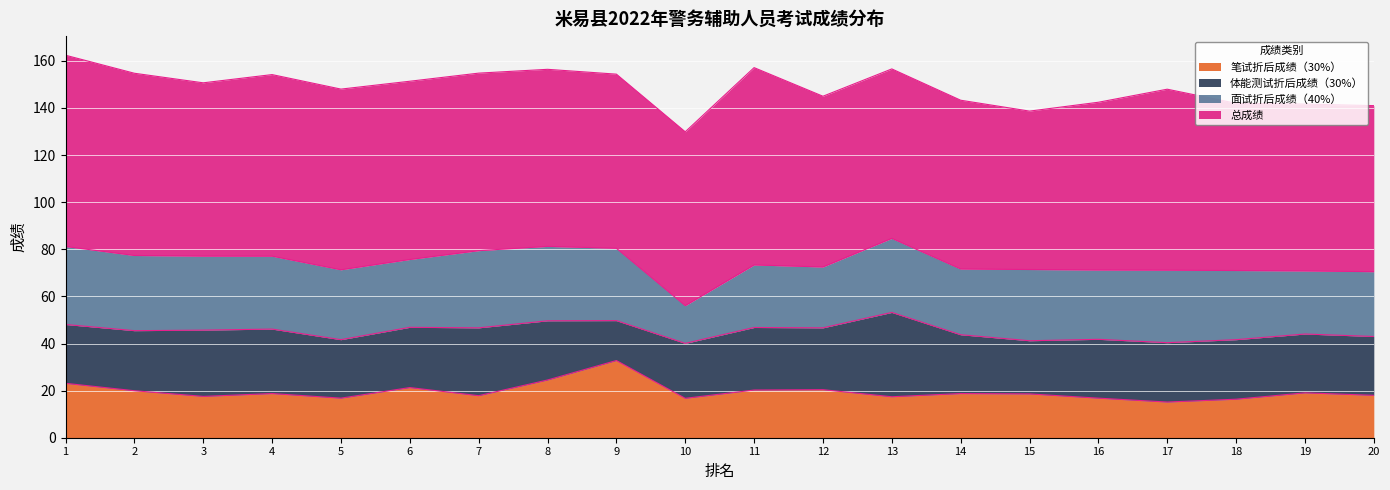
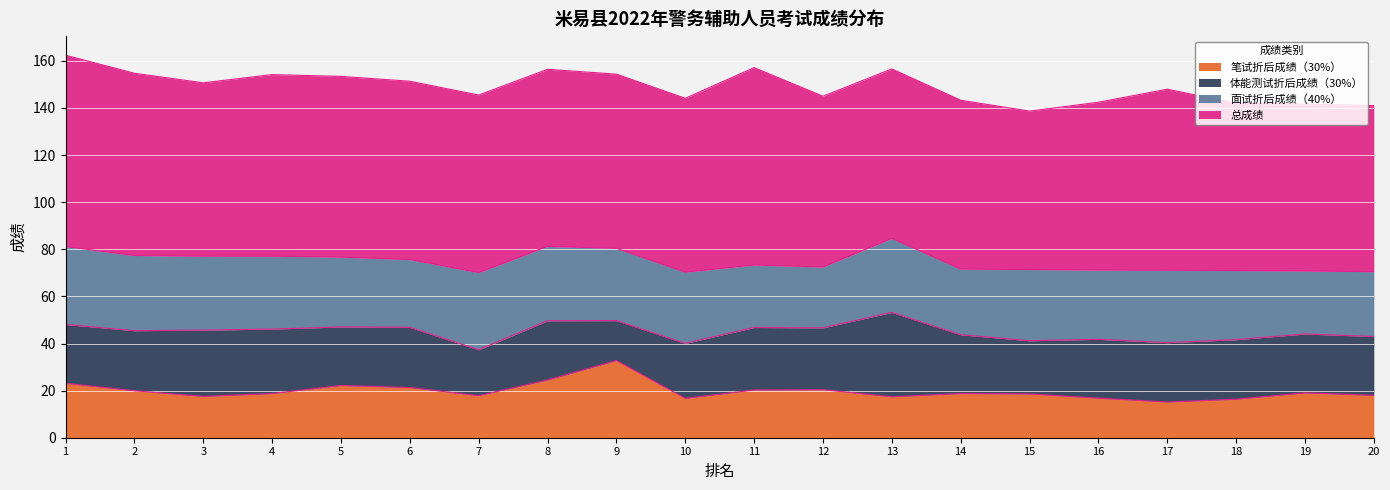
  {
    "笔试折后成绩（30%）": {
      "1": 23,
      "2": 20,
      "3": 18,
      "4": 19,
-     "5": 17,
+     "5": 22,
      "6": 21,
      "7": 18,
      "8": 25,
      "9": 33,
      "10": 17,
      "11": 20,
      "12": 20,
      "13": 17,
      "14": 19,
      "15": 19,
      "16": 17,
      "17": 15,
      "18": 16,
      "19": 19,
      "20": 18
    },
    "体能测试折后成绩（30%）": {
      "1": 25,
      "2": 26,
      "3": 28,
      "4": 27,
      "5": 25,
      "6": 26,
-     "7": 29,
+     "7": 20,
      "8": 25,
      "9": 17,
      "10": 23,
      "11": 27,
      "12": 26,
      "13": 36,
      "14": 25,
      "15": 23,
      "16": 25,
      "17": 25,
      "18": 25,
      "19": 25,
      "20": 25
    },
    "面试折后成绩（40%）": {
      "1": 33,
      "2": 32,
      "3": 31,
      "4": 31,
      "5": 30,
      "6": 29,
      "7": 33,
      "8": 32,
      "9": 31,
-     "10": 16,
+     "10": 30,
      "11": 27,
      "12": 26,
      "13": 31,
      "14": 28,
      "15": 30,
      "16": 29,
      "17": 31,
      "18": 29,
      "19": 27,
      "20": 28
    },
    "总成绩": {
      "1": 81,
      "2": 77,
      "3": 74,
      "4": 77,
      "5": 77,
      "6": 76,
      "7": 75,
      "8": 75,
      "9": 74,
      "10": 74,
      "11": 84,
      "12": 72,
      "13": 72,
      "14": 72,
      "15": 67,
      "16": 71,
      "17": 77,
      "20": 70
    }
  }
